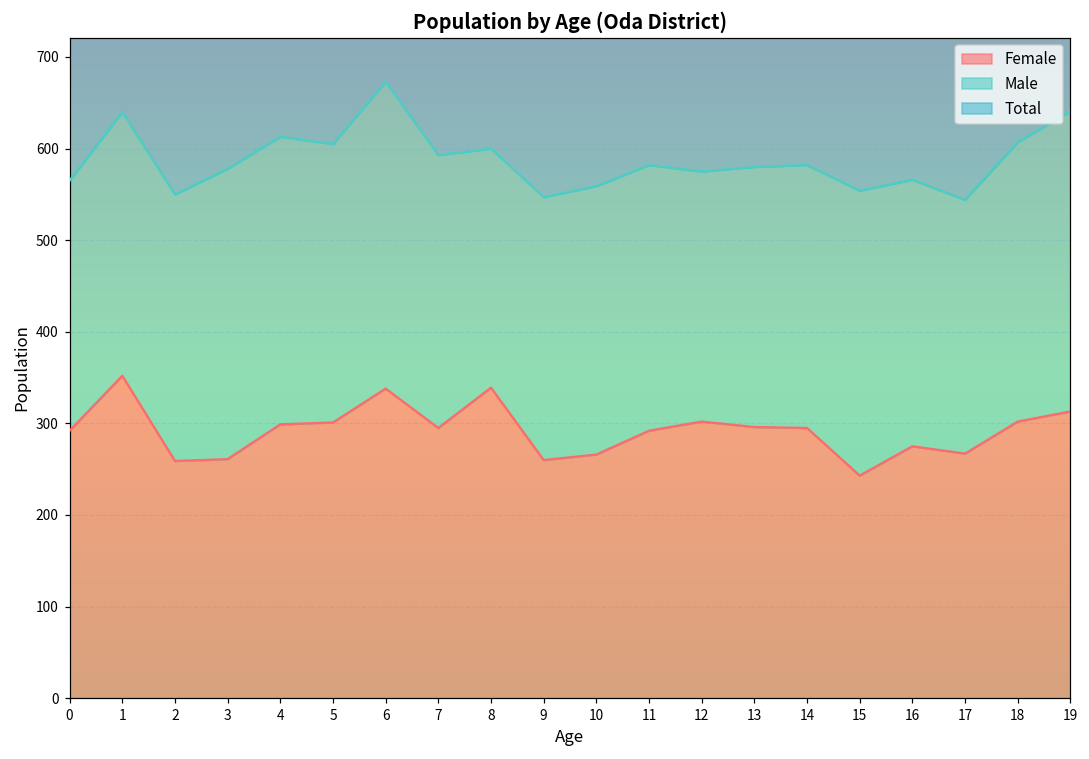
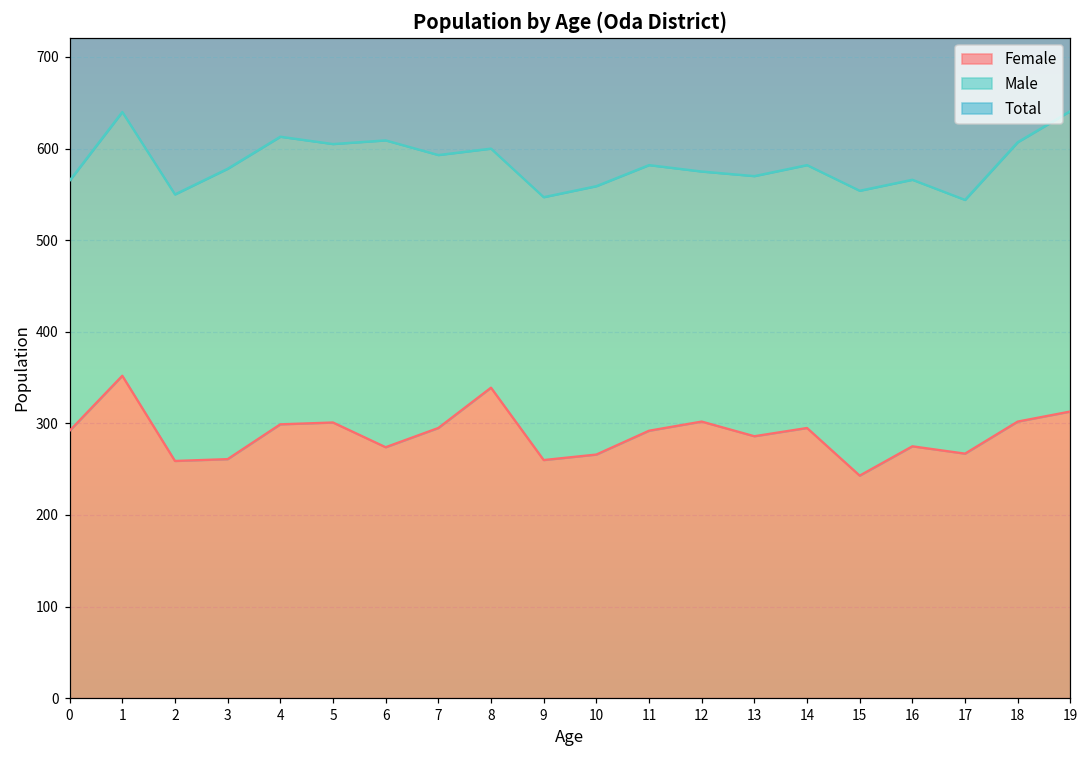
  {
    "Female": {
      "0": 290,
      "1": 350,
      "2": 260,
      "3": 260,
      "4": 300,
      "5": 300,
-     "6": 340,
+     "6": 270,
      "7": 300,
      "8": 340,
      "9": 260,
      "10": 270,
      "11": 290,
      "12": 300,
-     "13": 300,
+     "13": 290,
      "14": 300,
      "15": 240,
      "16": 280,
      "17": 270,
      "18": 300,
      "19": 310
    }
  }
